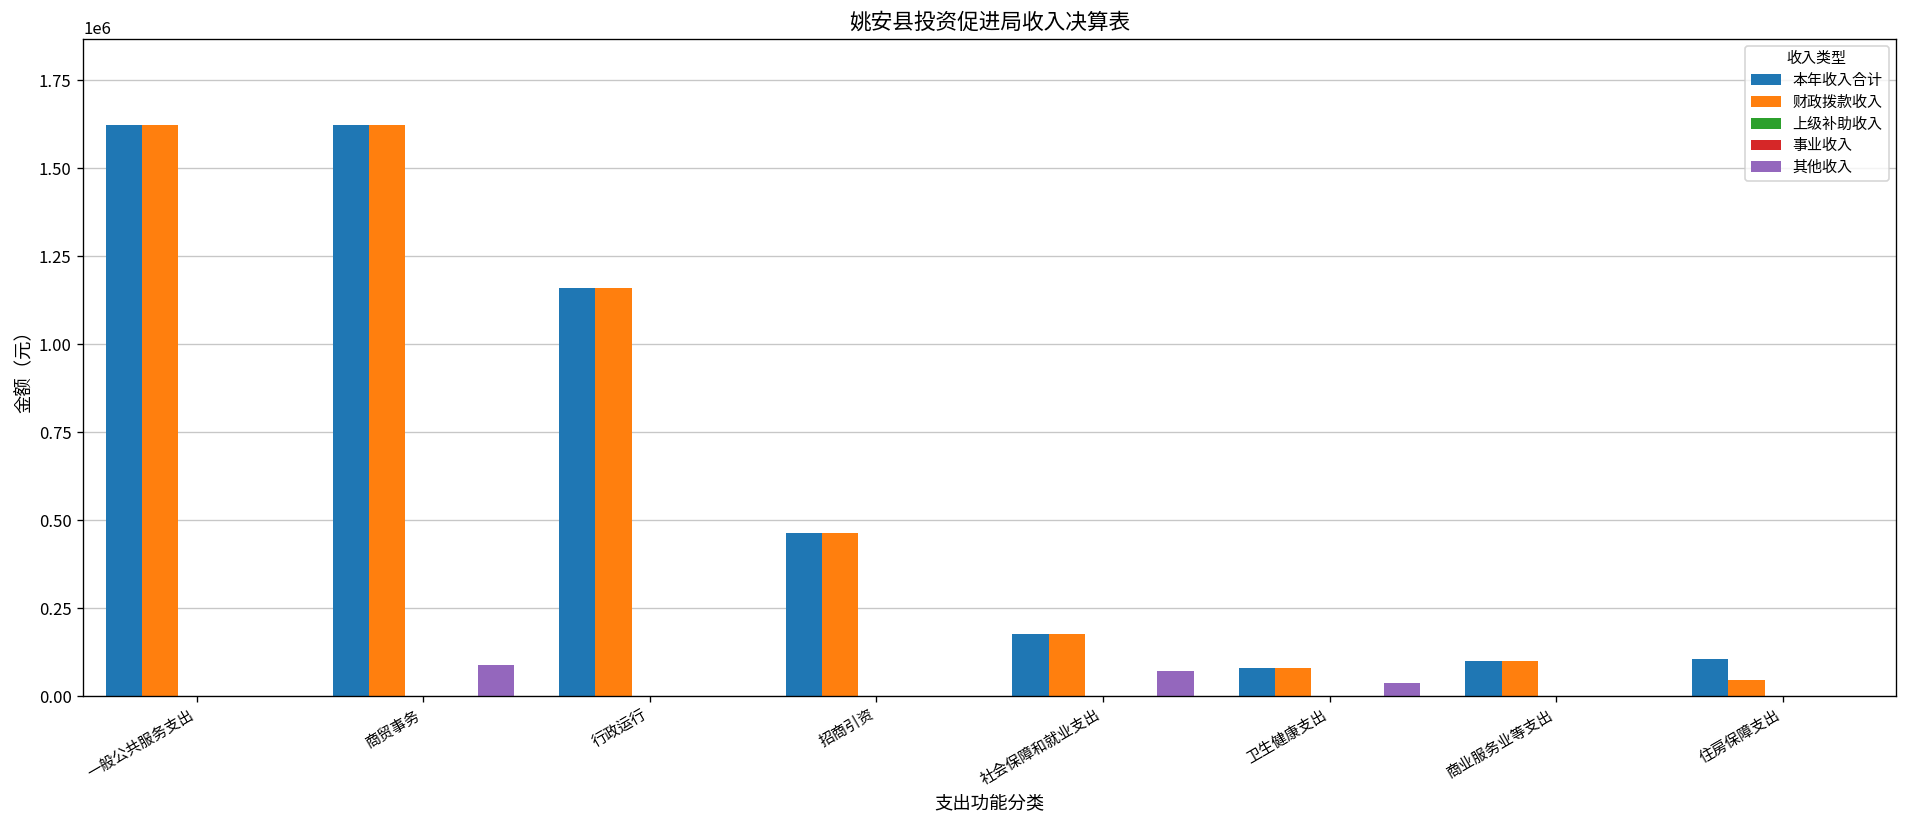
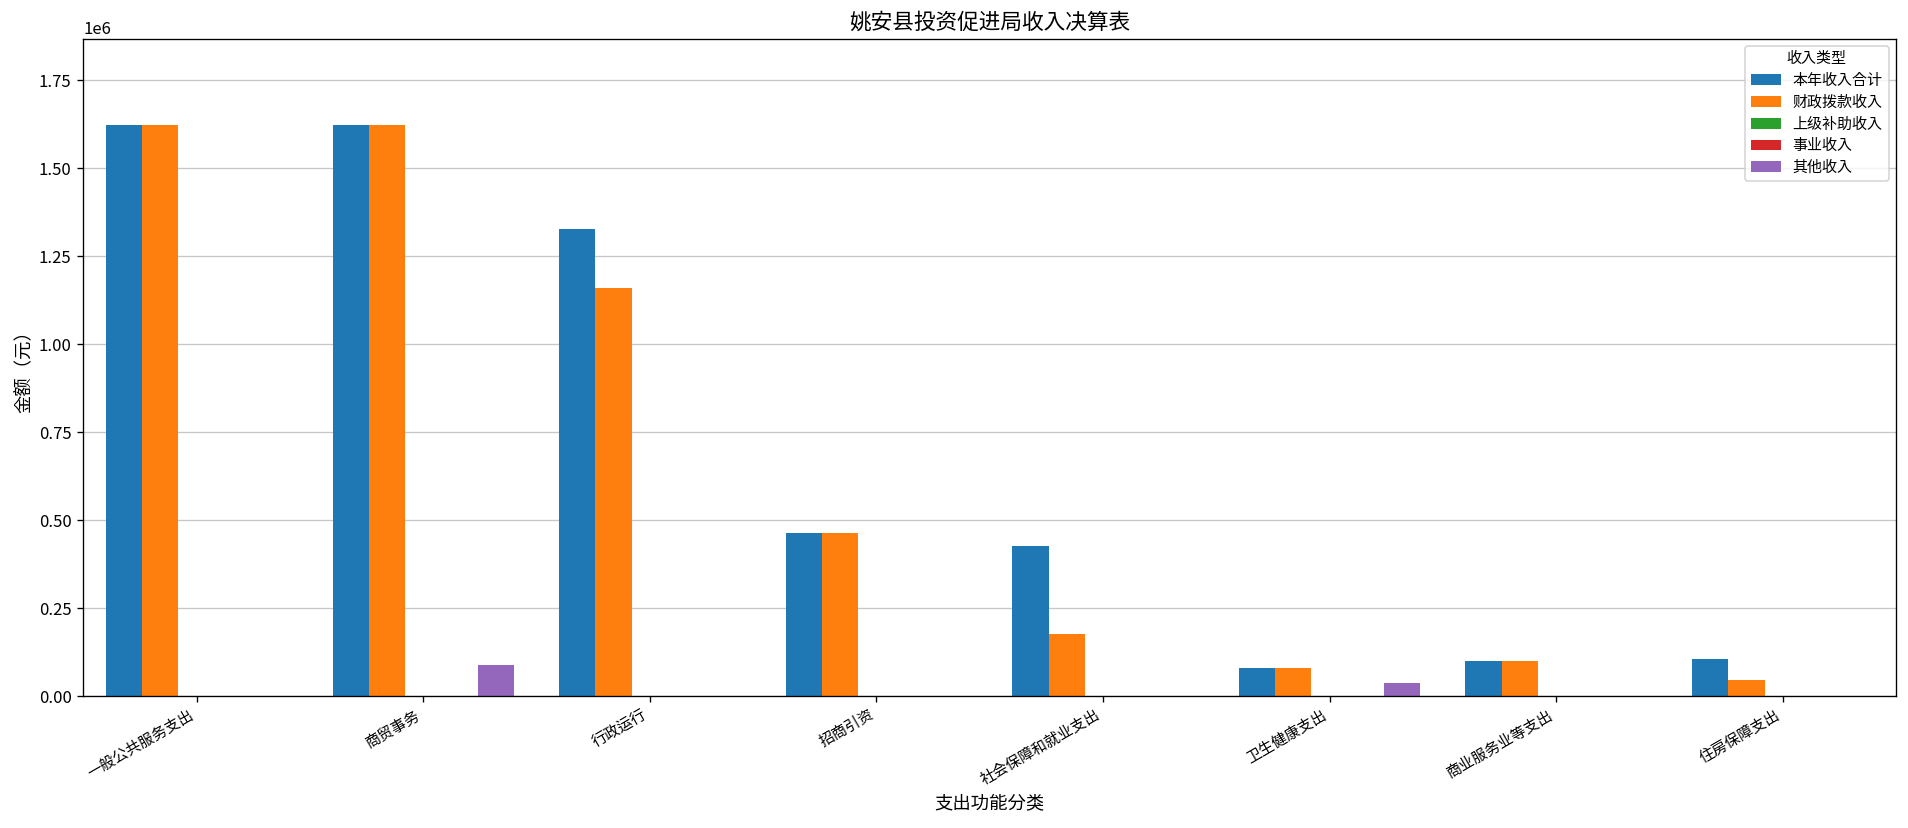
  {
    "本年收入合计": {
      "一般公共服务支出": 1620000,
      "商贸事务": 1620000,
-     "行政运行": 1160000,
+     "行政运行": 1330000,
      "招商引资": 460000,
-     "社会保障和就业支出": 180000,
+     "社会保障和就业支出": 430000,
      "卫生健康支出": 80000,
      "商业服务业等支出": 100000,
      "住房保障支出": 110000
    },
    "财政拨款收入": {
      "一般公共服务支出": 1620000,
      "商贸事务": 1620000,
      "行政运行": 1160000,
      "招商引资": 460000,
      "社会保障和就业支出": 180000,
      "卫生健康支出": 80000,
      "商业服务业等支出": 100000,
      "住房保障支出": 40000
    },
    "上级补助收入": {
      "一般公共服务支出": 0,
      "商贸事务": 0,
      "行政运行": 0,
      "招商引资": 0,
      "社会保障和就业支出": 0,
      "卫生健康支出": 0,
      "商业服务业等支出": 0,
      "住房保障支出": 0
    },
    "事业收入": {
      "一般公共服务支出": 0,
      "商贸事务": 0,
      "行政运行": 0,
      "招商引资": 0,
      "社会保障和就业支出": 0,
      "卫生健康支出": 0,
      "商业服务业等支出": 0,
      "住房保障支出": 0
    },
    "其他收入": {
      "一般公共服务支出": 0,
      "商贸事务": 90000,
      "行政运行": 0,
      "招商引资": 0,
-     "社会保障和就业支出": 70000,
+     "社会保障和就业支出": 0,
      "卫生健康支出": 40000,
      "住房保障支出": 0
    }
  }
